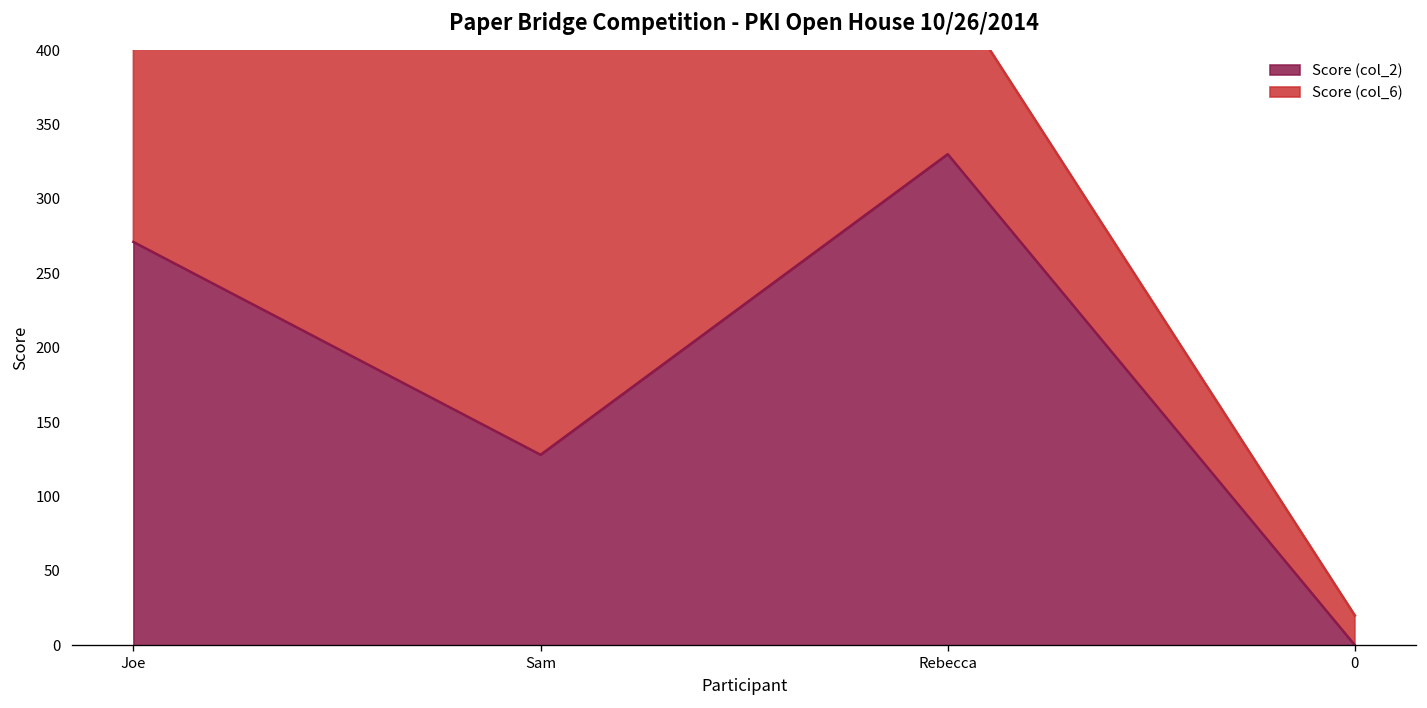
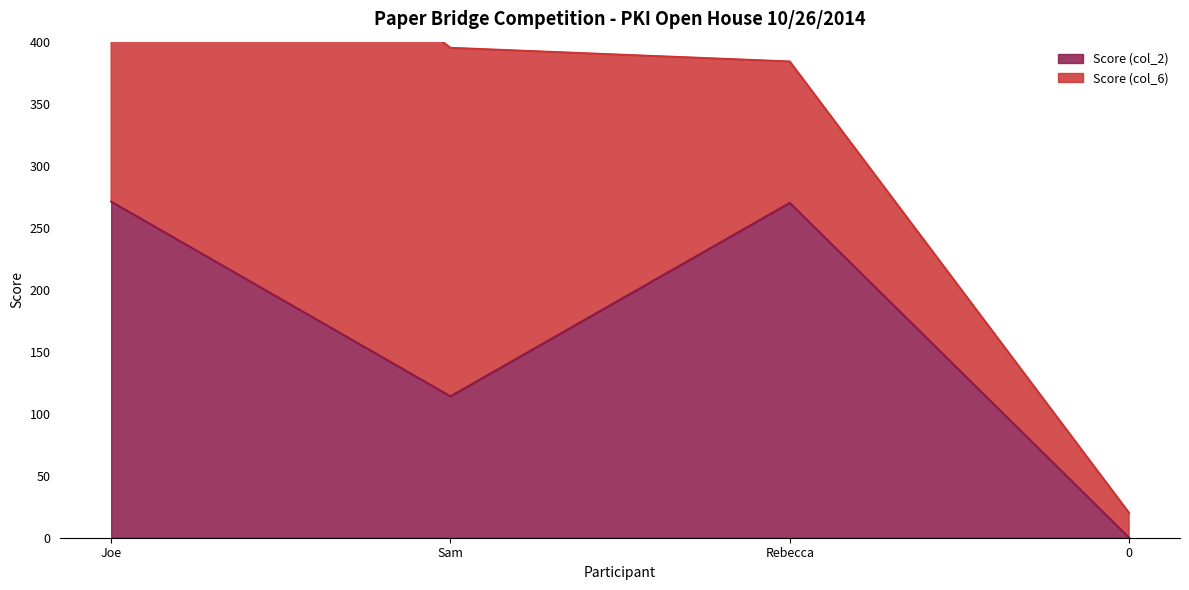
  {
    "Score (col_2)": {
      "Joe": 271,
-     "Sam": 128,
-     "Rebecca": 330,
+     "Sam": 114,
+     "Rebecca": 270,
      "0": 0
    },
    "Score (col_6)": {
      "0": 20
    }
  }
